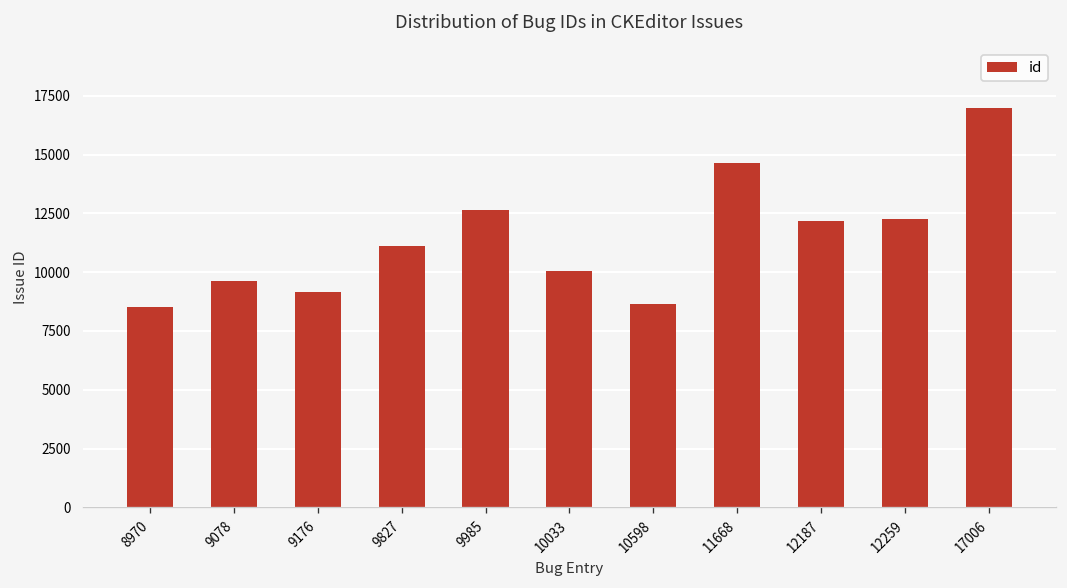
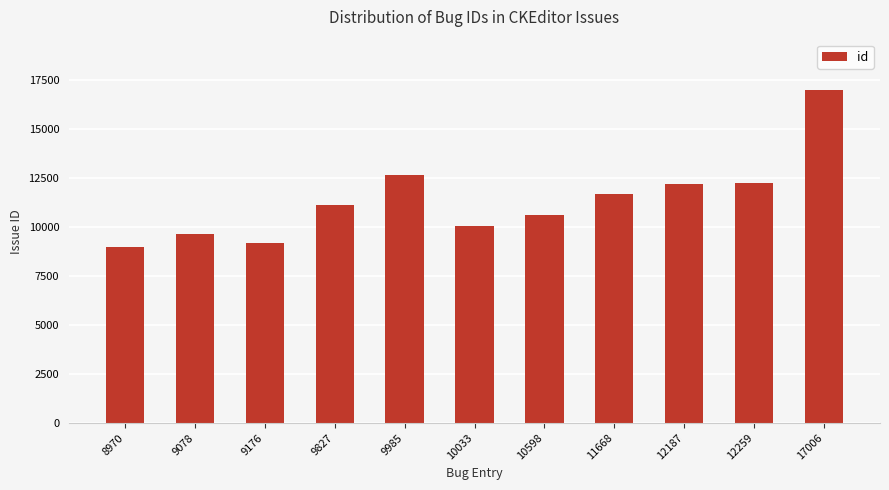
  {
-   "8970": 8500,
+   "8970": 9000,
    "9078": 9600,
    "9176": 9200,
    "9827": 11100,
    "9985": 12700,
    "10033": 10000,
-   "10598": 8600,
-   "11668": 14600,
+   "10598": 10600,
+   "11668": 11700,
    "12187": 12200,
    "12259": 12300,
    "17006": 17000
  }
